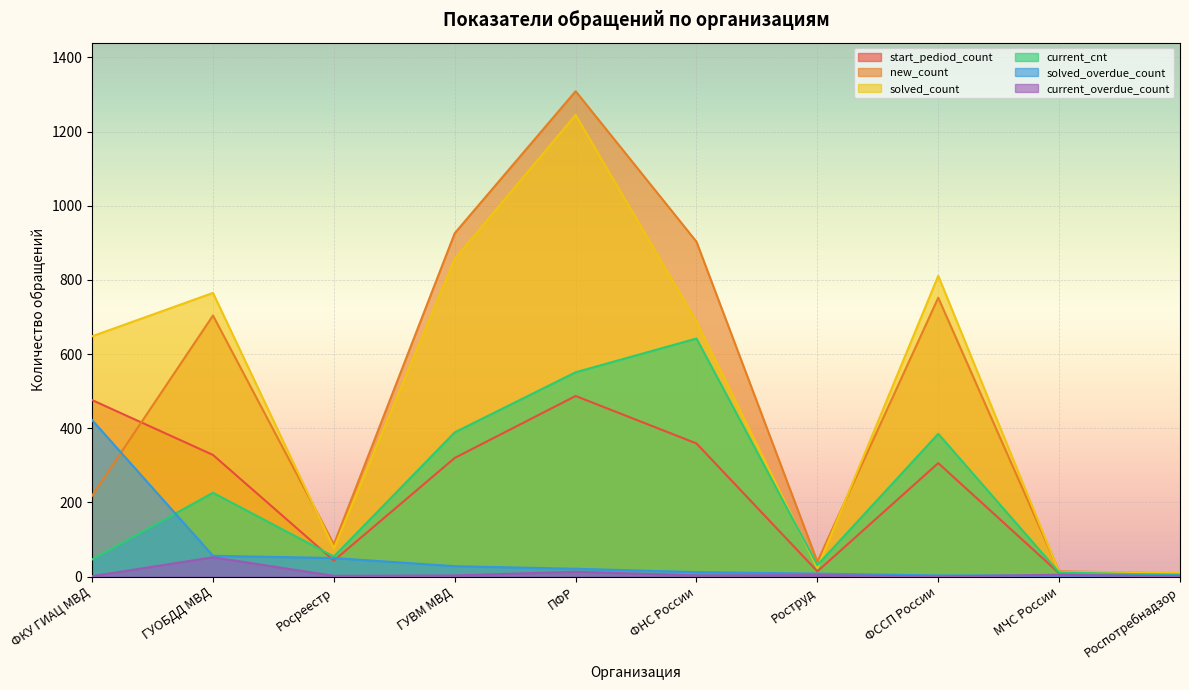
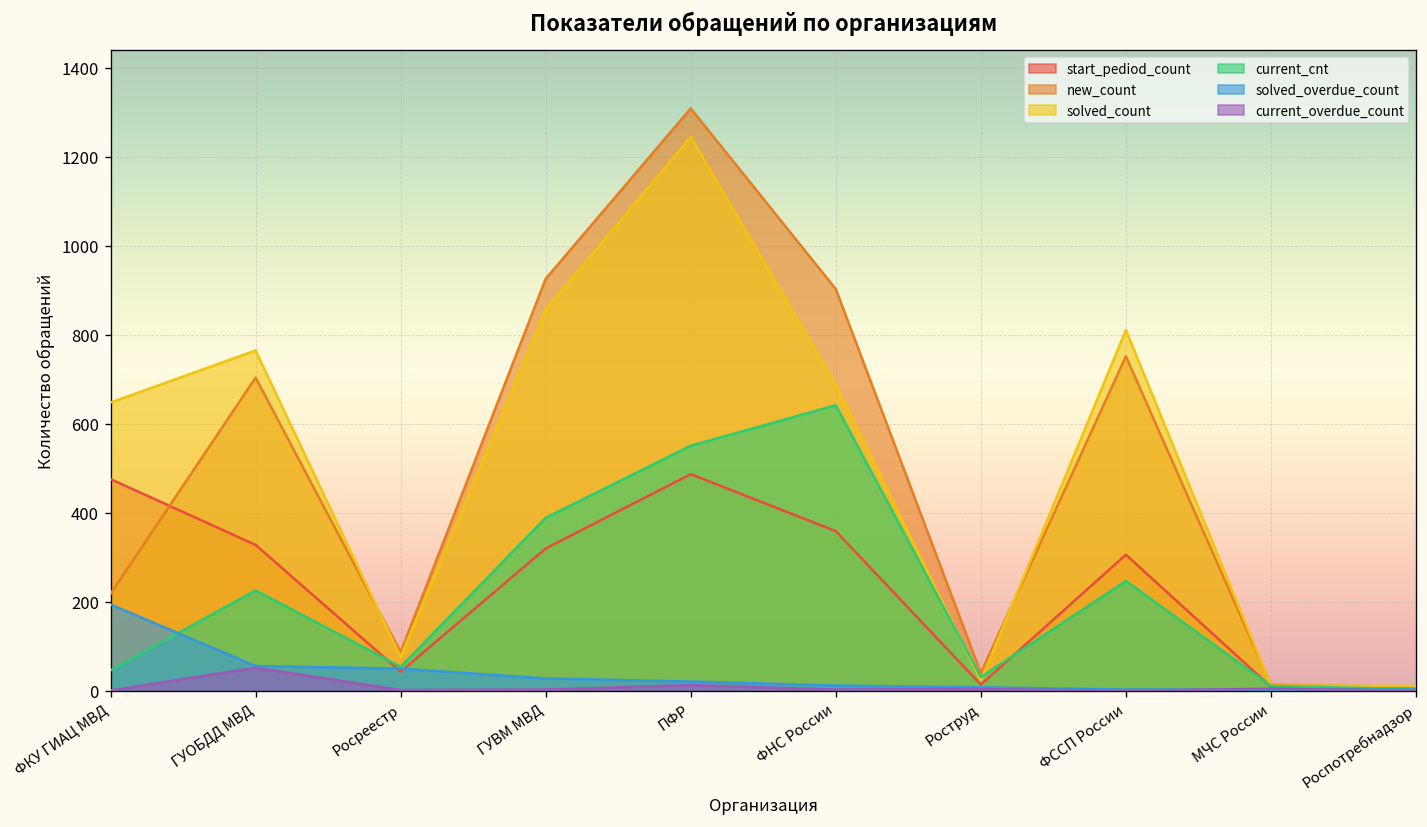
  {
    "solved_count": {
      "ФКУ ГИАЦ МВД": 650,
      "ГУОБДД МВД": 770,
      "Росреестр": 80,
      "ГУВМ МВД": 860,
      "ПФР": 1250,
      "ФНС России": 690,
      "Роструд": 20,
      "ФССП России": 810
    },
    "current_cnt": {
      "ФКУ ГИАЦ МВД": 50,
      "ГУОБДД МВД": 230,
      "ГУВМ МВД": 390,
      "ПФР": 550,
      "ФНС России": 640,
      "Роструд": 30,
-     "ФССП России": 390
+     "ФССП России": 250
    },
    "solved_overdue_count": {
-     "ФКУ ГИАЦ МВД": 420,
+     "ФКУ ГИАЦ МВД": 190,
      "ГУВМ МВД": 30,
      "ПФР": 20,
      "ФНС России": 10
    },
    "current_overdue_count": {
      "ФКУ ГИАЦ МВД": 0,
      "Росреестр": 0,
      "ГУВМ МВД": 0,
      "ПФР": 10,
      "ФНС России": 0
    }
  }
